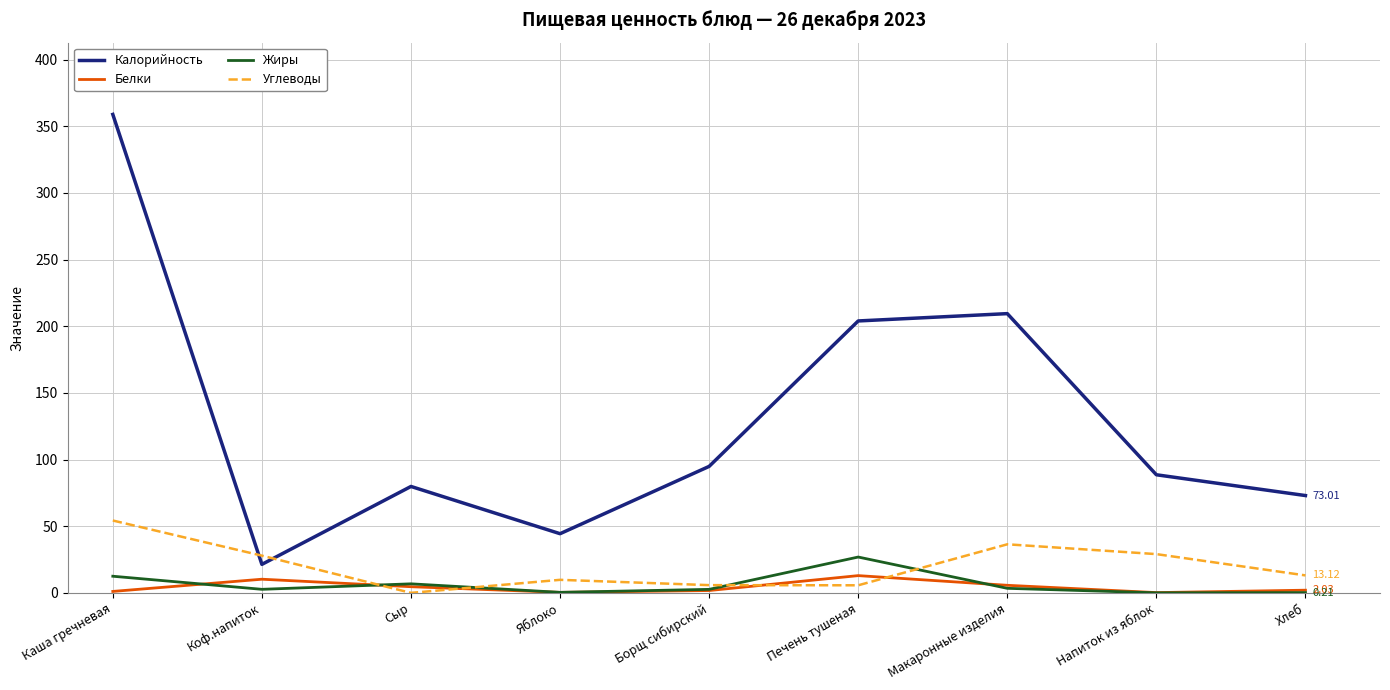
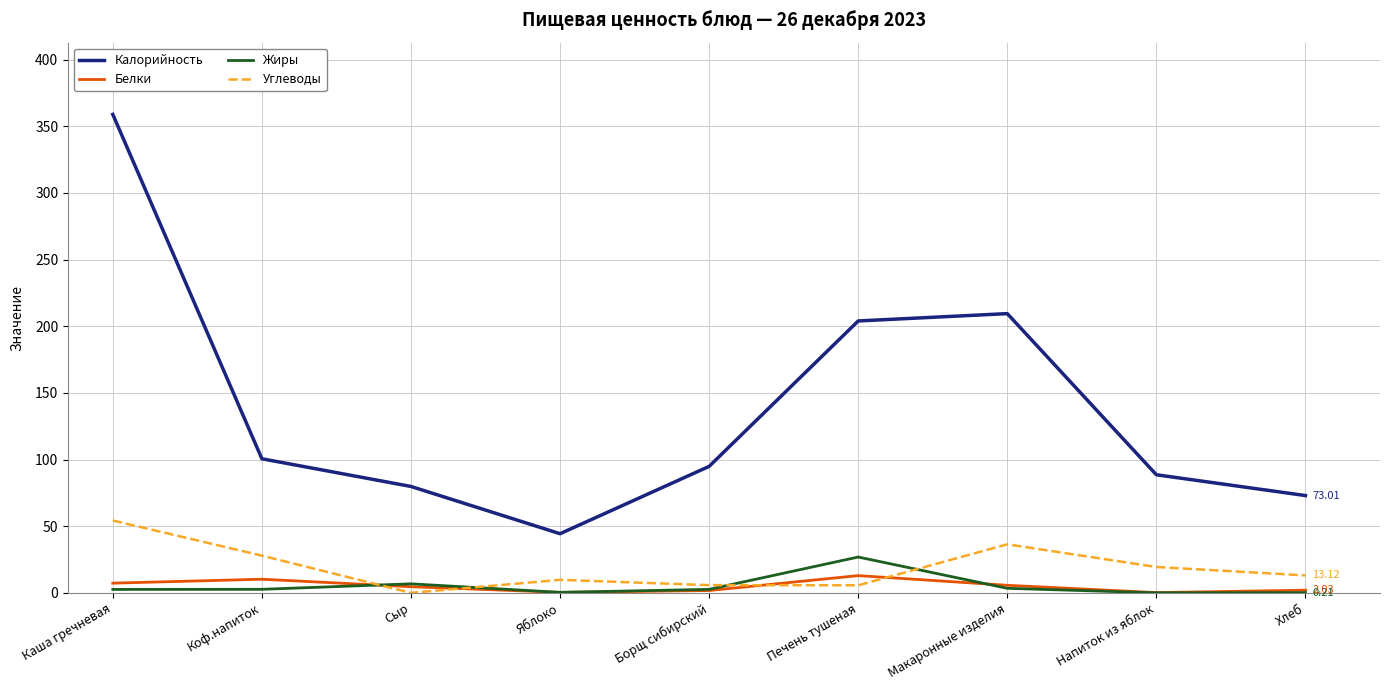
  {
    "Калорийность": {
      "Каша гречневая": 359,
-     "Коф.напиток": 21,
+     "Коф.напиток": 101,
      "Сыр": 80,
      "Яблоко": 44,
      "Борщ сибирский": 95,
      "Печень тушеная": 204,
      "Макаронные изделия": 209,
      "Напиток из яблок": 89
    },
    "Белки": {
-     "Каша гречневая": 1,
+     "Каша гречневая": 7,
      "Коф.напиток": 10,
      "Сыр": 5,
      "Печень тушеная": 13,
      "Макаронные изделия": 6
    },
    "Жиры": {
-     "Каша гречневая": 13,
+     "Каша гречневая": 3,
      "Коф.напиток": 3,
      "Сыр": 7,
      "Печень тушеная": 27,
      "Макаронные изделия": 3
    },
    "Углеводы": {
      "Каша гречневая": 54,
      "Коф.напиток": 28,
      "Сыр": 0,
      "Яблоко": 10,
      "Борщ сибирский": 6,
      "Печень тушеная": 6,
      "Макаронные изделия": 36,
-     "Напиток из яблок": 29
+     "Напиток из яблок": 19
    }
  }
